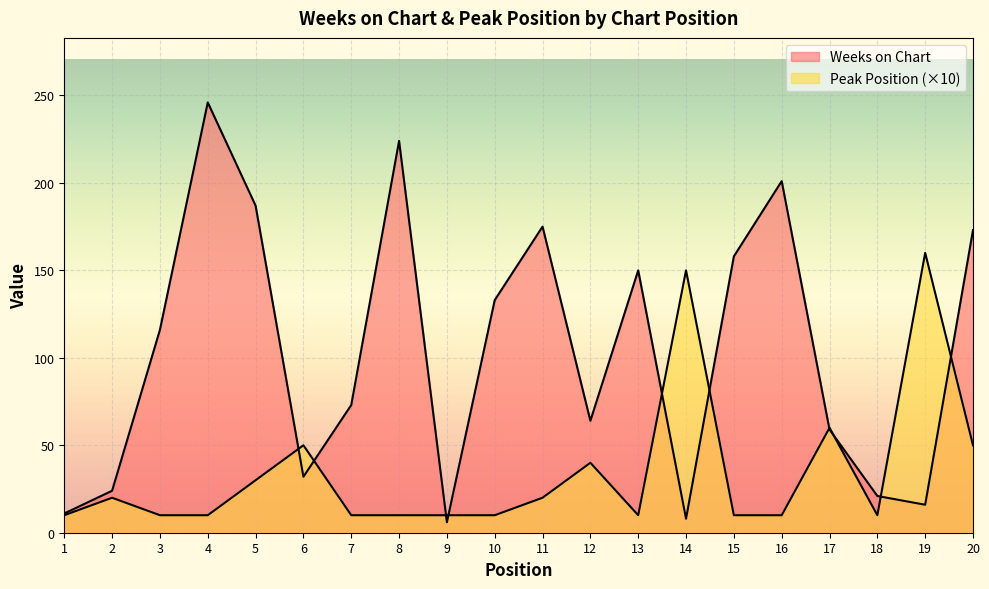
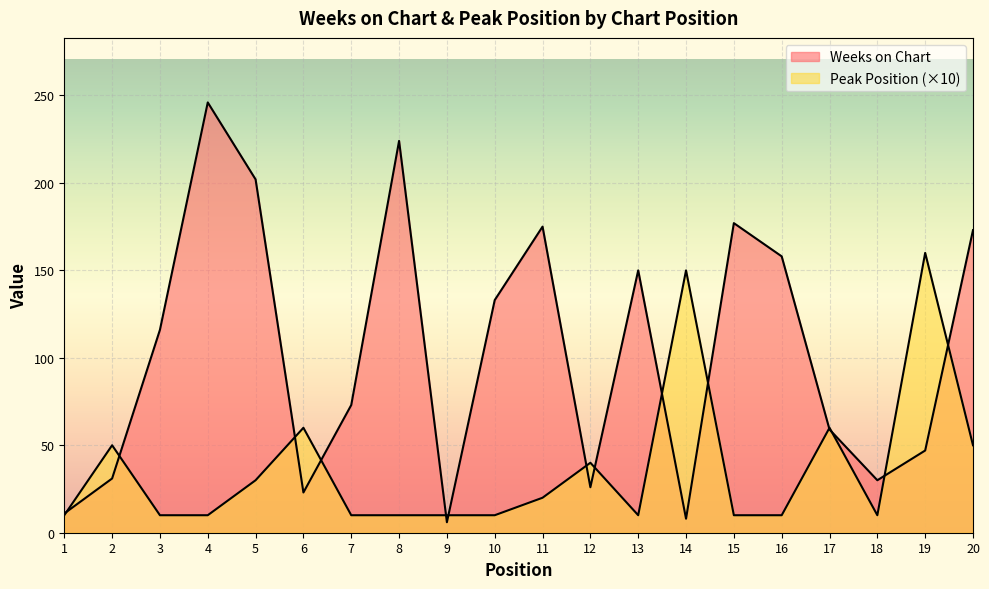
  {
    "Weeks on Chart": {
-     "2": 24,
+     "2": 31,
      "3": 116,
      "4": 246,
-     "5": 187,
-     "6": 32,
+     "5": 202,
+     "6": 23,
      "7": 73,
      "8": 224,
      "9": 6,
      "10": 133,
      "11": 175,
-     "12": 64,
+     "12": 26,
      "13": 150,
      "14": 8,
-     "15": 158,
-     "16": 201,
-     "18": 21,
-     "19": 16,
+     "15": 177,
+     "16": 158,
+     "18": 30,
+     "19": 47,
      "20": 173
    },
    "Peak Position (×10)": {
-     "2": 20,
+     "2": 50,
      "3": 10,
      "4": 10,
      "5": 30,
-     "6": 50,
+     "6": 60,
      "7": 10,
      "8": 10,
      "9": 10,
      "10": 10,
      "11": 20,
      "12": 40,
      "13": 10,
      "14": 150,
      "15": 10,
      "16": 10,
      "18": 10,
      "19": 160,
      "20": 50
    }
  }
